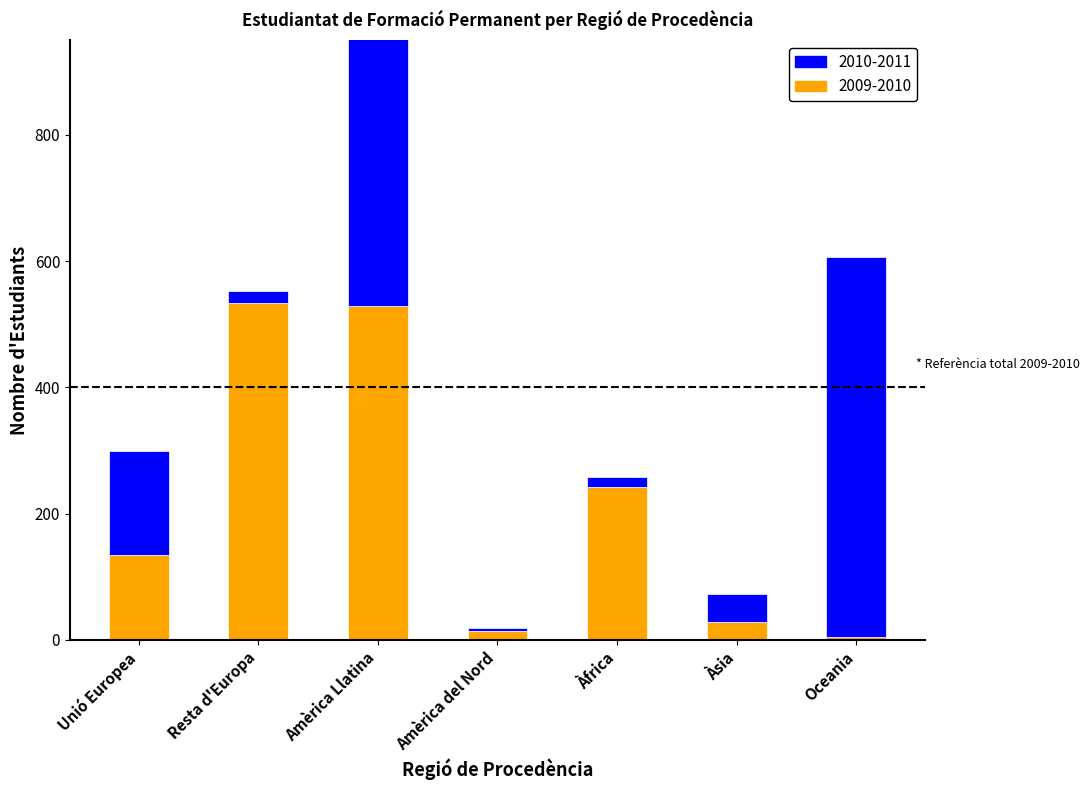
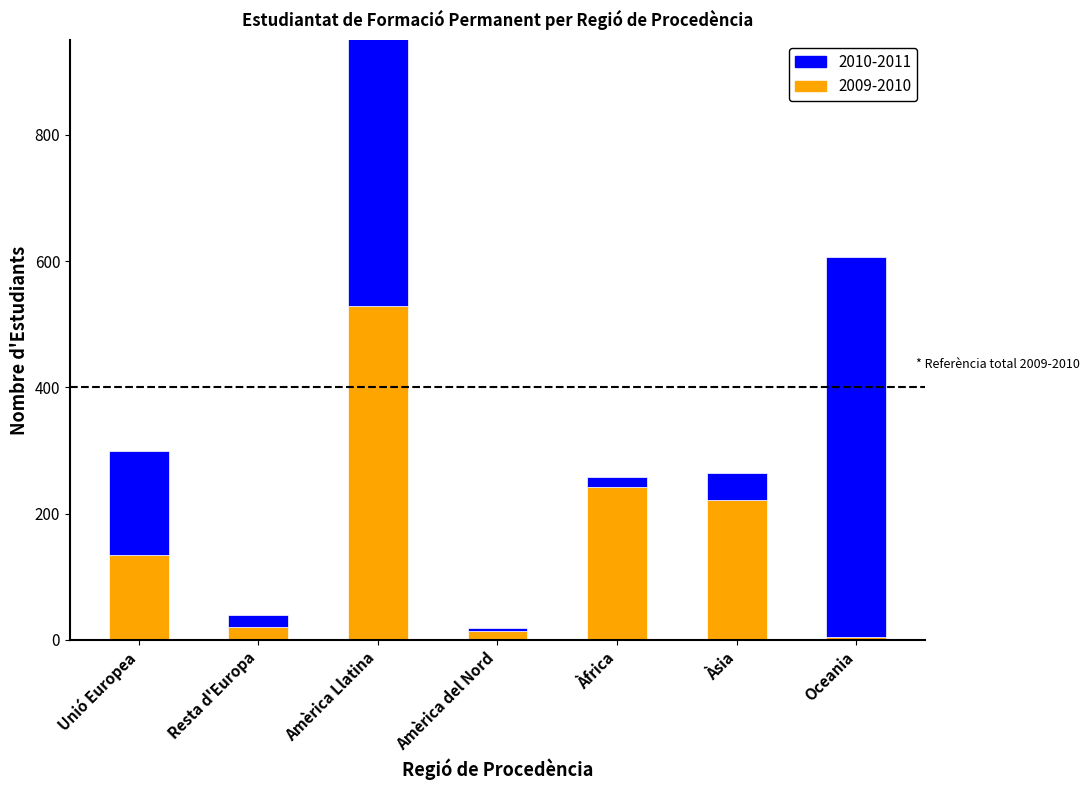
  {
    "2009-2010": {
      "Unió Europea": 140,
-     "Resta d'Europa": 530,
+     "Resta d'Europa": 20,
      "Amèrica Llatina": 530,
      "Amèrica del Nord": 10,
      "Àfrica": 240,
-     "Àsia": 30,
+     "Àsia": 220,
      "Oceania": 10
    },
    "2010-2011": {
      "Unió Europea": 160,
      "Resta d'Europa": 20,
      "Amèrica del Nord": 10,
      "Àfrica": 20,
      "Àsia": 40,
      "Oceania": 600
    }
  }
